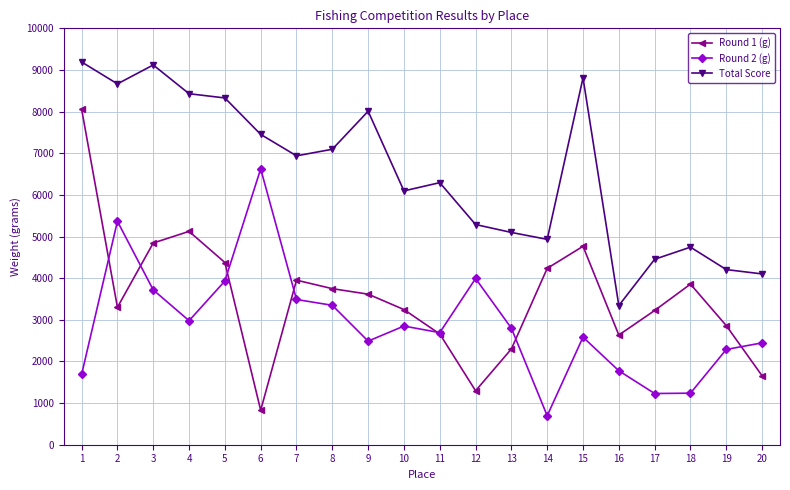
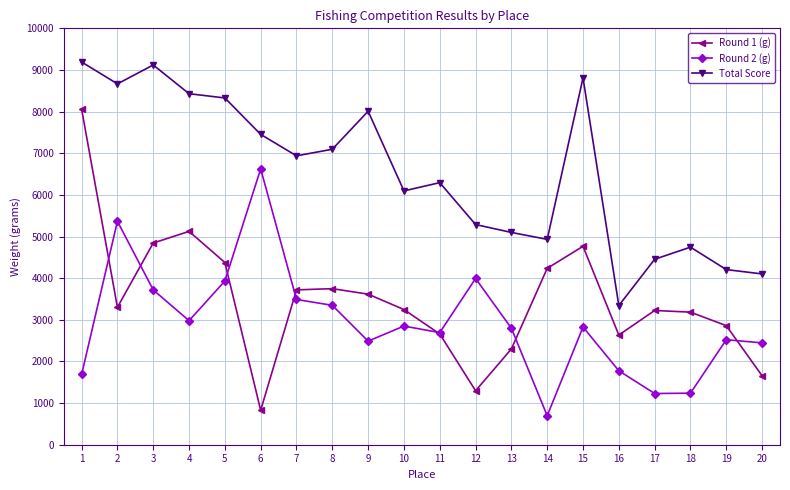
  {
    "Round 1 (g)": {
      "1": 8100,
      "2": 3300,
      "3": 4800,
      "4": 5100,
      "5": 4400,
      "6": 800,
-     "7": 4000,
+     "7": 3700,
      "8": 3700,
      "9": 3600,
      "10": 3200,
      "12": 1300,
      "13": 2300,
      "14": 4200,
      "15": 4800,
      "16": 2600,
      "17": 3200,
-     "18": 3900,
+     "18": 3200,
      "19": 2900,
      "20": 1700
    },
    "Round 2 (g)": {
      "1": 1700,
      "2": 5400,
      "3": 3700,
      "4": 3000,
      "5": 3900,
      "6": 6600,
      "7": 3500,
      "8": 3300,
      "9": 2500,
      "10": 2900,
      "12": 4000,
      "13": 2800,
      "14": 700,
-     "15": 2600,
+     "15": 2800,
      "16": 1800,
      "17": 1200,
      "18": 1200,
-     "19": 2300,
+     "19": 2500,
      "20": 2400
    },
    "Total Score": {
      "1": 9200,
      "2": 8700,
      "3": 9100,
      "4": 8400,
      "5": 8300,
      "6": 7500,
      "7": 6900,
      "8": 7100,
      "9": 8000,
      "10": 6100,
      "11": 6300,
      "12": 5300,
      "13": 5100,
      "14": 4900,
      "15": 8800,
      "16": 3300,
      "17": 4500,
      "18": 4700,
      "19": 4200,
      "20": 4100
    }
  }
